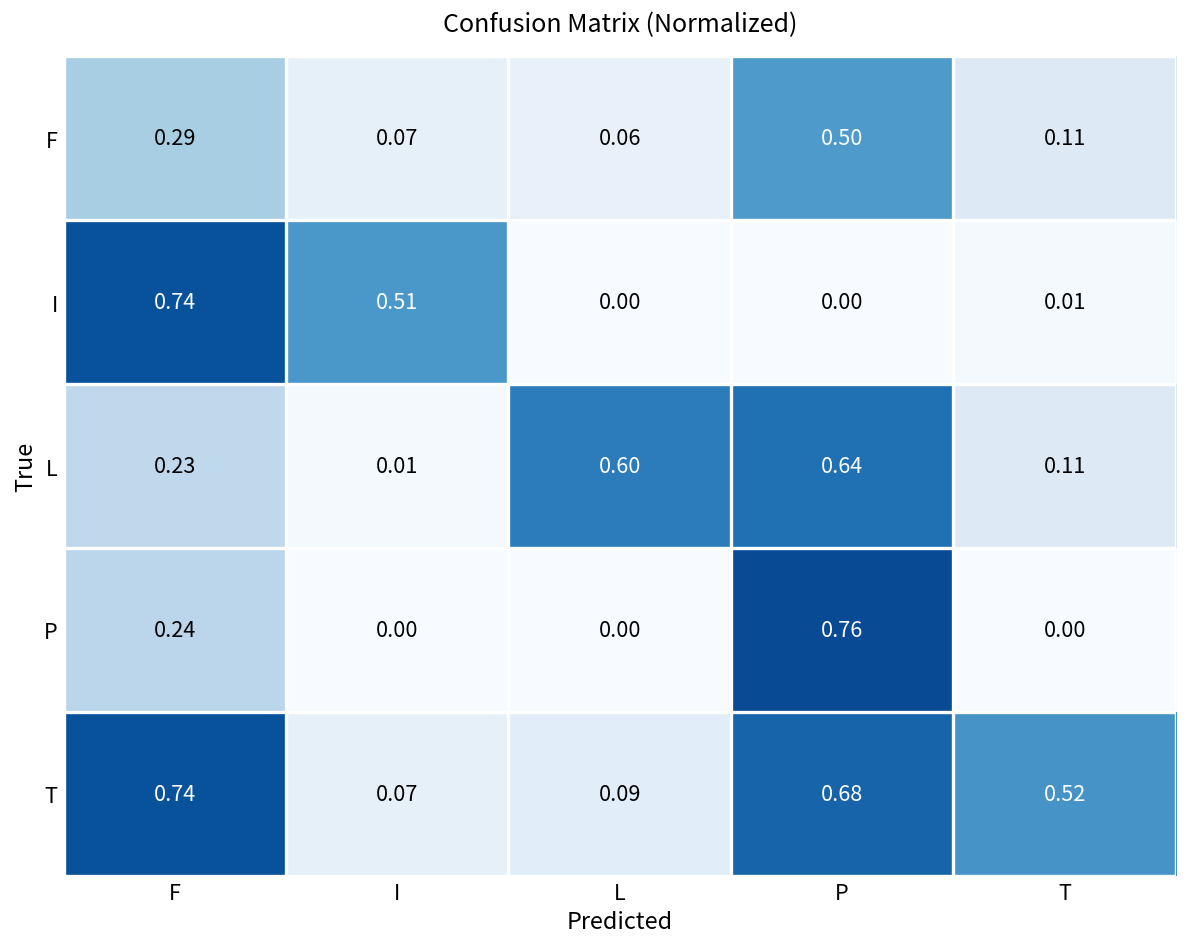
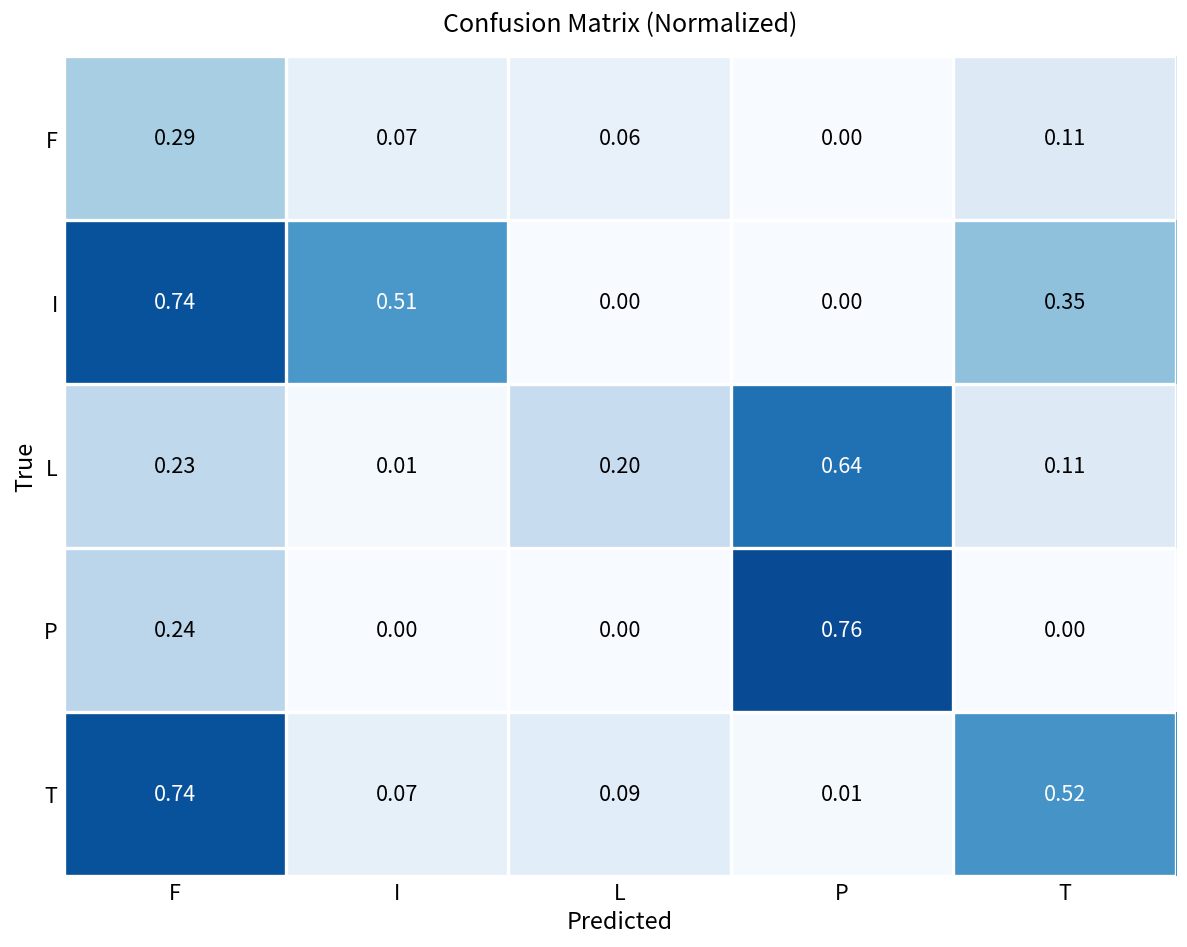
  {
    "F": {
      "F": 0.29,
      "I": 0.07,
      "L": 0.06,
-     "P": 0.50,
+     "P": 0.00,
      "T": 0.11
    },
    "I": {
      "F": 0.74,
      "I": 0.51,
      "L": 0.00,
      "P": 0.00,
-     "T": 0.01
+     "T": 0.35
    },
    "L": {
      "F": 0.23,
      "I": 0.01,
-     "L": 0.60,
+     "L": 0.20,
      "P": 0.64,
      "T": 0.11
    },
    "P": {
      "F": 0.24,
      "I": 0.00,
      "L": 0.00,
      "P": 0.76,
      "T": 0.00
    },
    "T": {
      "F": 0.74,
      "I": 0.07,
      "L": 0.09,
-     "P": 0.68,
+     "P": 0.01,
      "T": 0.52
    }
  }
